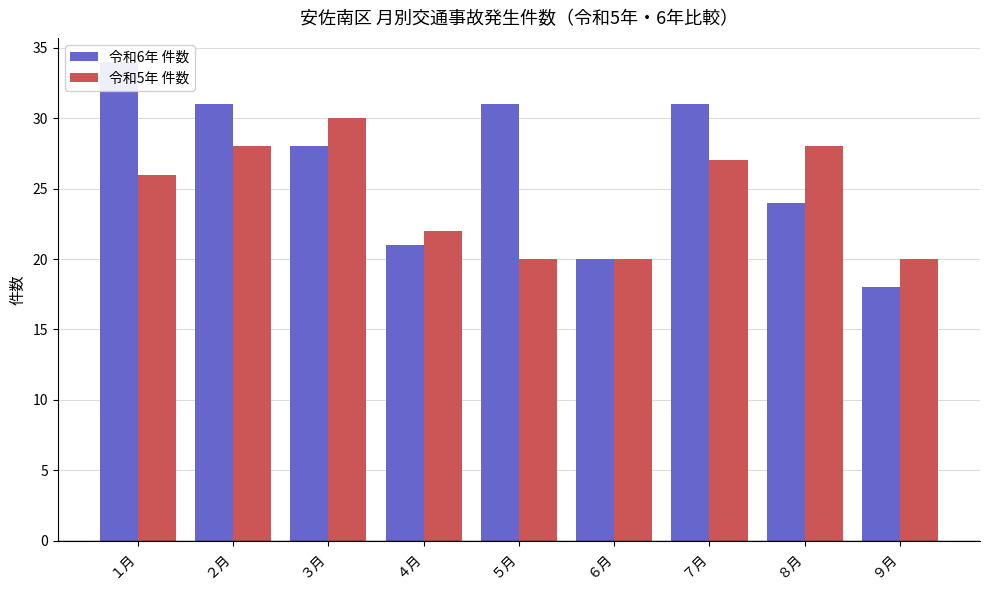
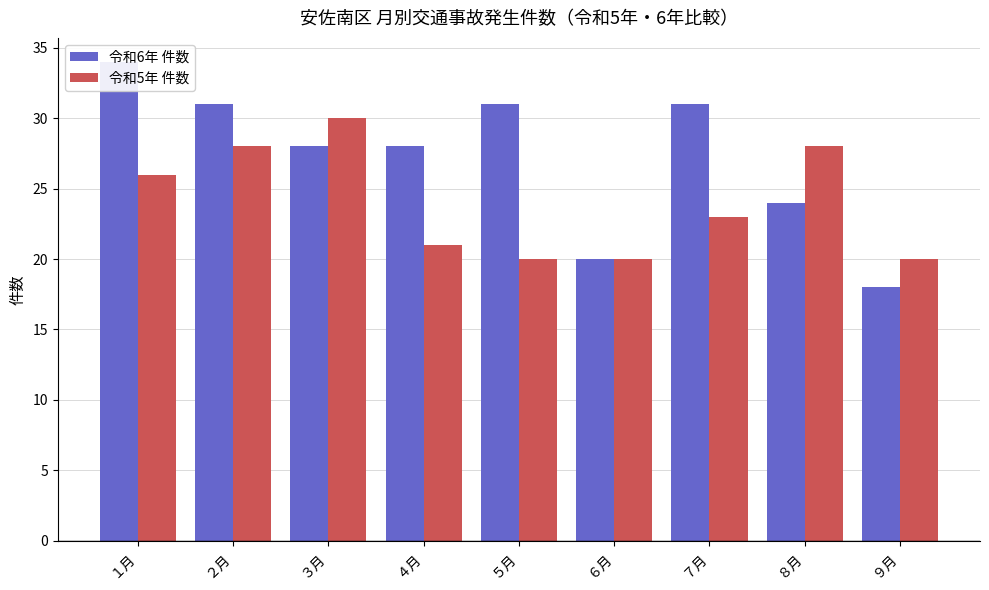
  {
    "令和6年 件数": {
      "２月": 31,
      "３月": 28,
-     "４月": 21,
+     "４月": 28,
      "５月": 31,
      "６月": 20,
      "７月": 31,
      "８月": 24,
      "９月": 18
    },
    "令和5年 件数": {
      "１月": 26,
      "２月": 28,
      "３月": 30,
-     "４月": 22,
+     "４月": 21,
      "５月": 20,
      "６月": 20,
-     "７月": 27,
+     "７月": 23,
      "８月": 28,
      "９月": 20
    }
  }
